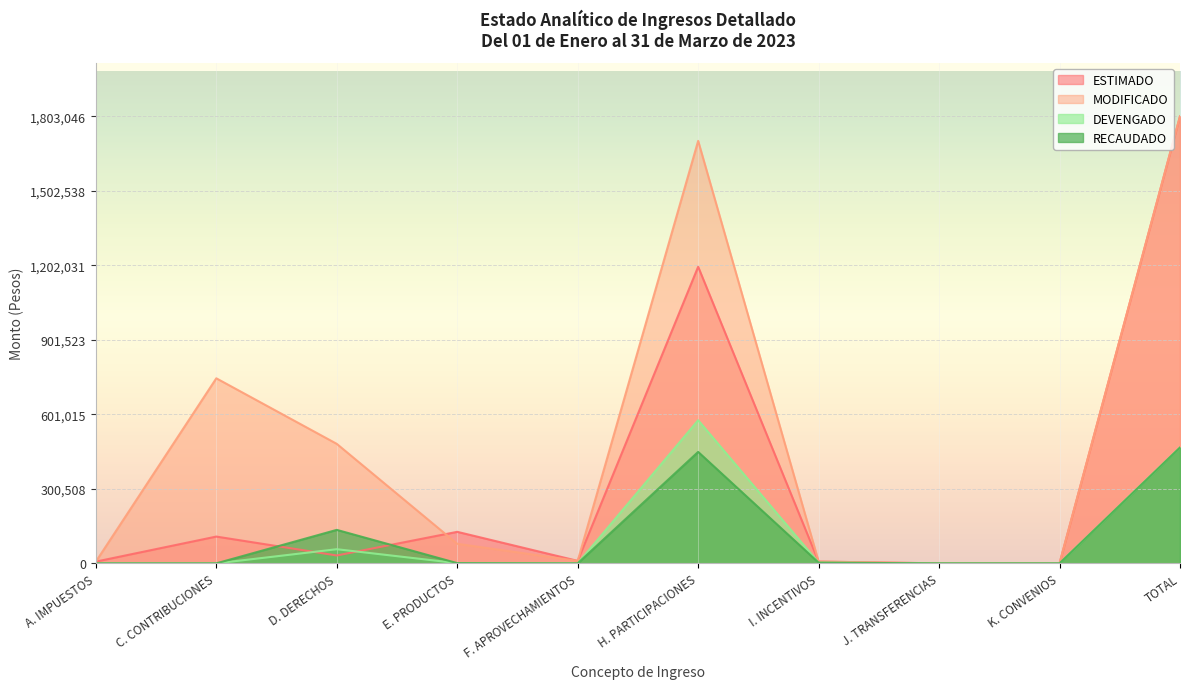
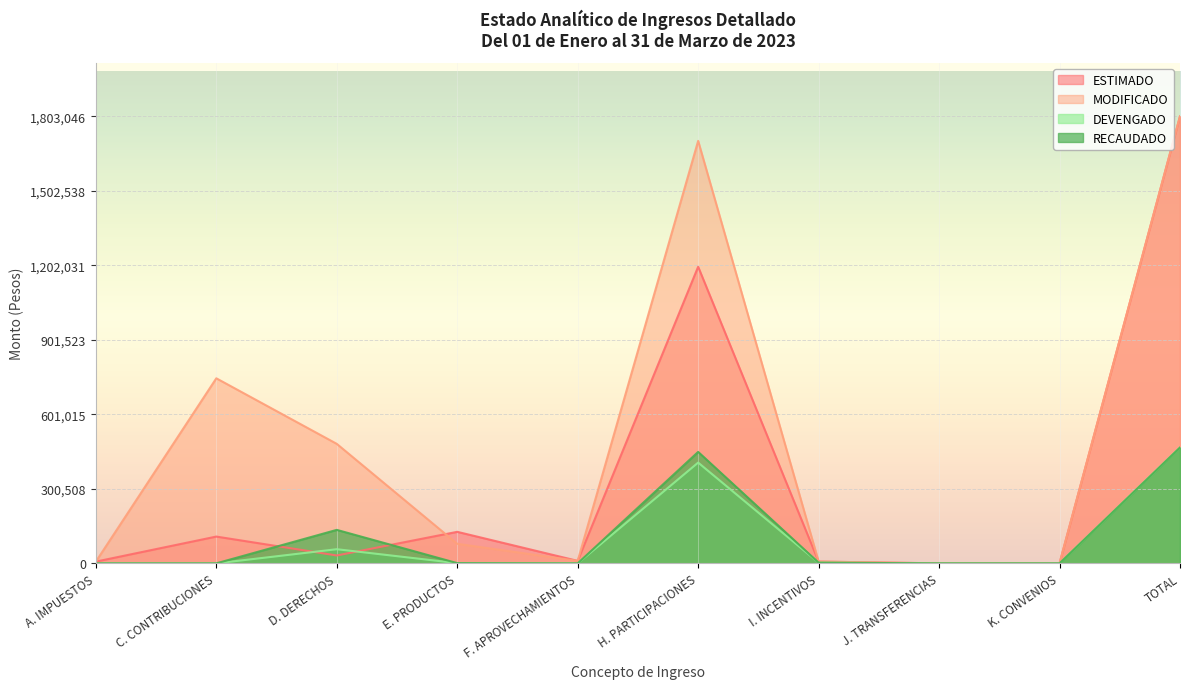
  {
    "DEVENGADO": {
      "D. DERECHOS": "60,000",
-     "H. PARTICIPACIONES": "580,000"
+     "H. PARTICIPACIONES": "410,000"
    },
    "RECAUDADO": {
      "D. DERECHOS": "140,000",
      "H. PARTICIPACIONES": "450,000"
    }
  }
